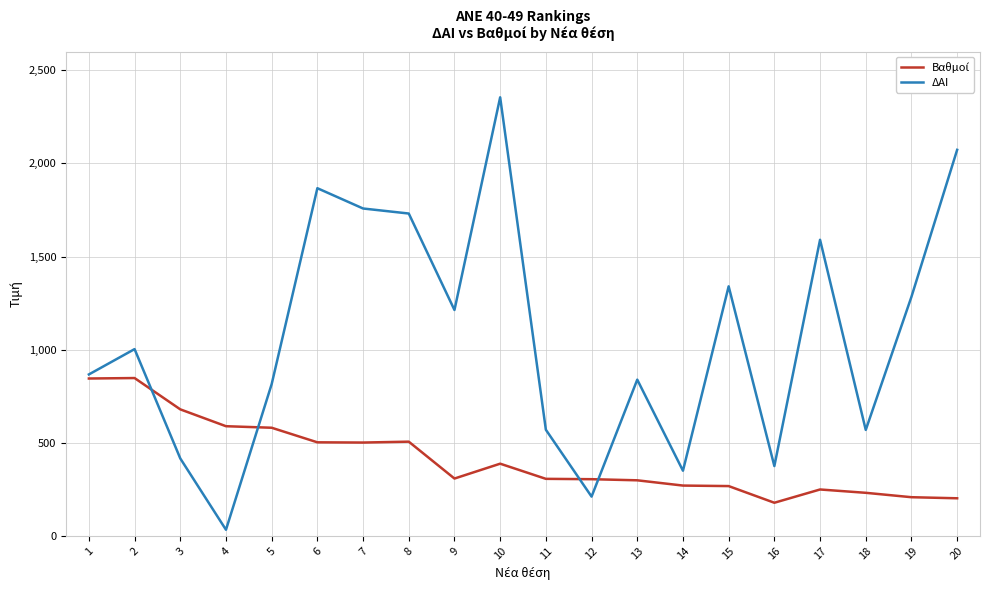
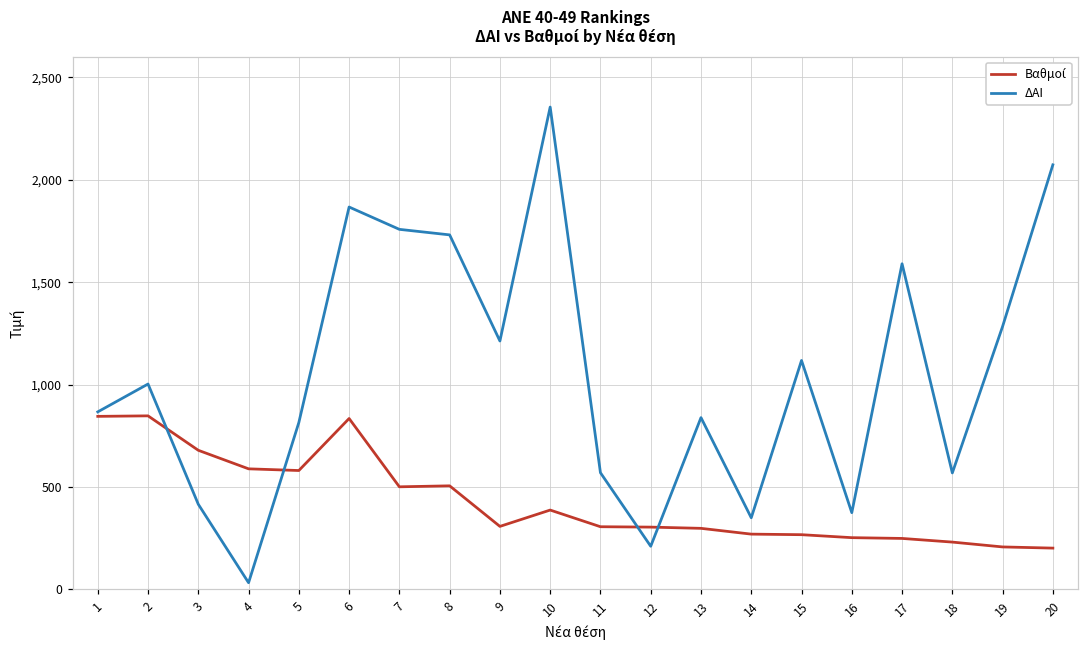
  {
    "Βαθμοί": {
      "1": "850",
      "2": "850",
      "3": "680",
      "4": "590",
      "5": "580",
-     "6": "500",
+     "6": "830",
      "7": "500",
      "8": "510",
      "9": "310",
      "10": "390",
      "11": "310",
      "12": "300",
      "13": "300",
      "14": "270",
      "15": "270",
-     "16": "180",
+     "16": "250",
      "17": "250",
      "18": "230",
      "19": "210",
      "20": "200"
    },
    "ΔΑΙ": {
      "1": "870",
      "2": "1,000",
      "3": "420",
      "4": "30",
      "5": "820",
      "6": "1,870",
      "7": "1,760",
      "8": "1,730",
      "9": "1,210",
      "10": "2,360",
      "11": "570",
      "12": "210",
      "13": "840",
      "14": "350",
-     "15": "1,340",
+     "15": "1,120",
      "16": "380",
      "17": "1,590",
      "18": "570",
      "19": "1,280",
      "20": "2,070"
    }
  }
